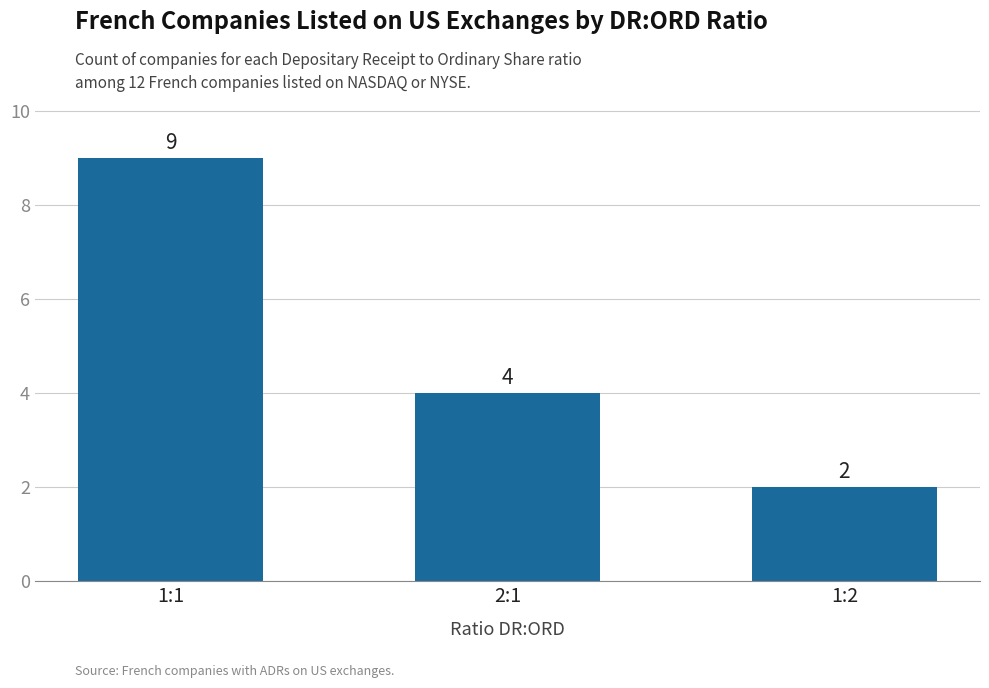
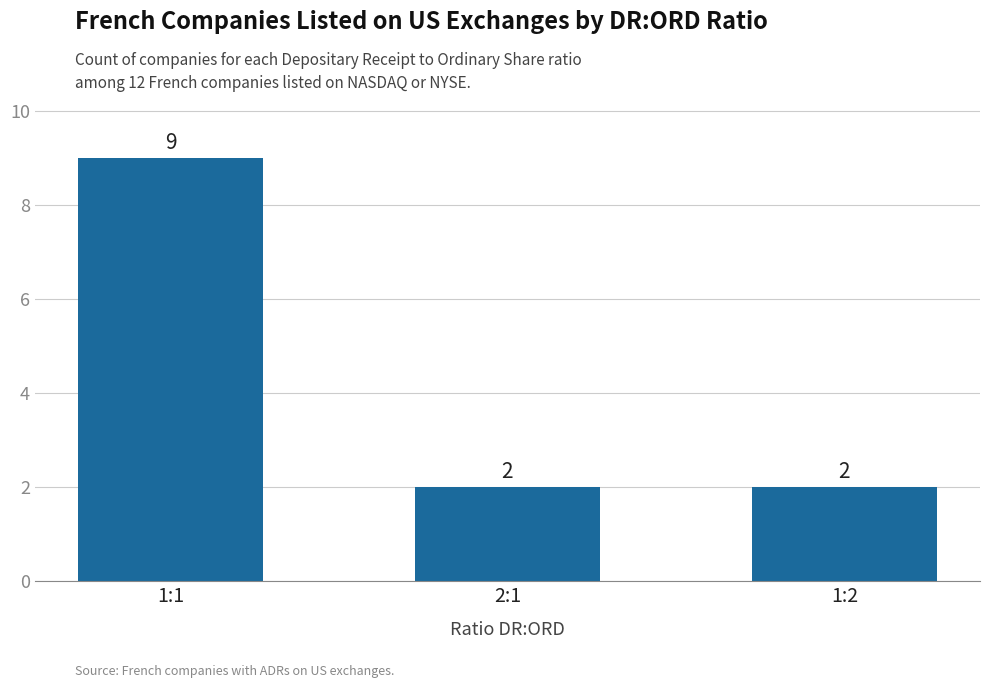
  {
    "1:1": 9,
-   "2:1": 4,
+   "2:1": 2,
    "1:2": 2
  }
